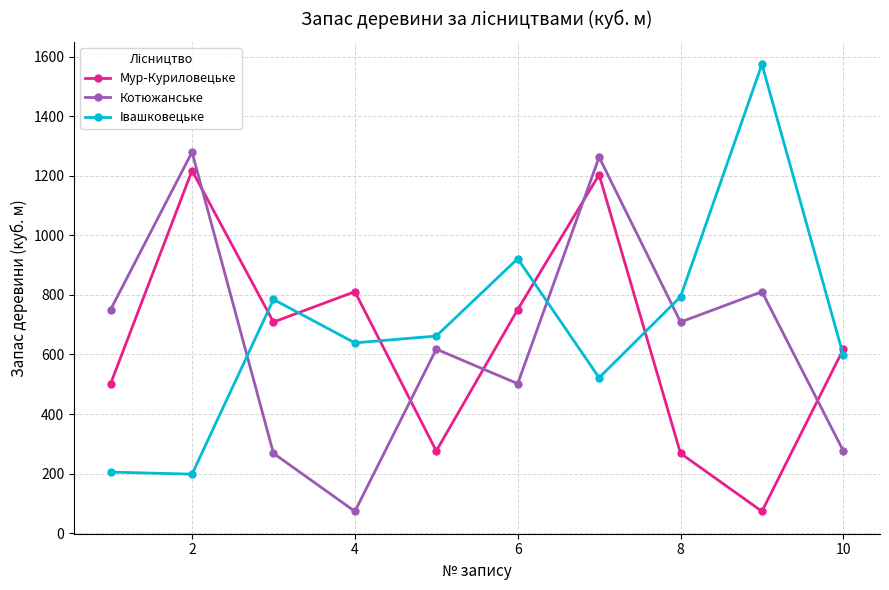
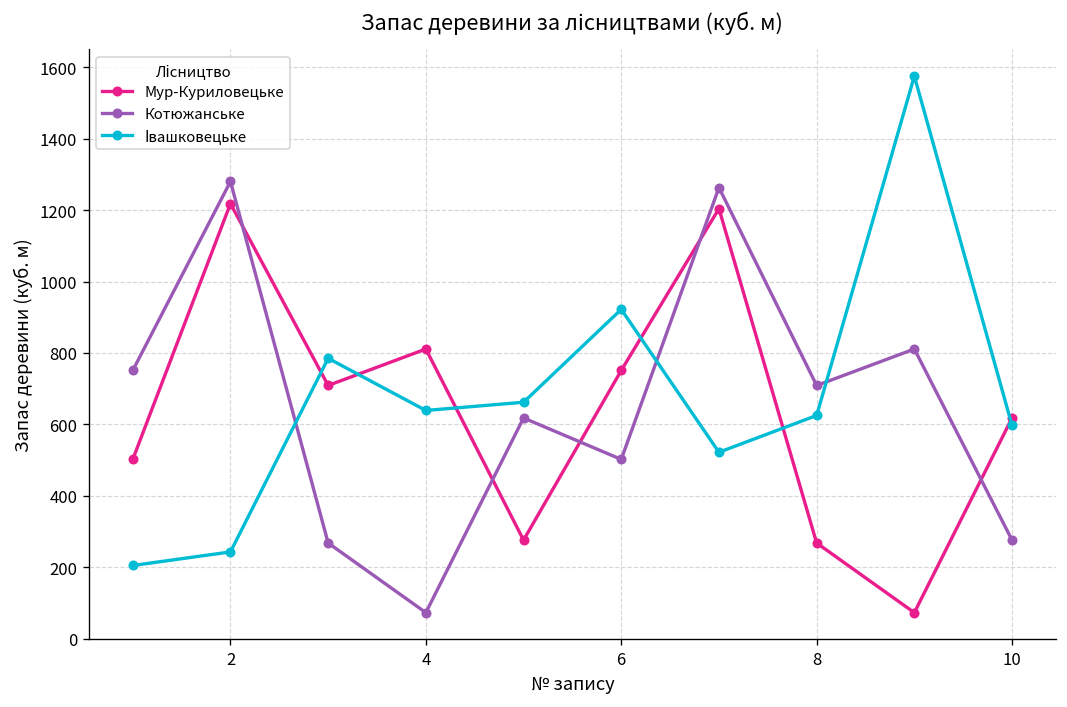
  {
    "Мур-Куриловецьке": {
      "2": 1220,
      "4": 810,
      "6": 750,
      "8": 270,
      "10": 620
    },
    "Котюжанське": {
      "2": 1280,
      "4": 70,
      "6": 500,
      "8": 710,
      "10": 280
    },
    "Івашковецьке": {
-     "2": 200,
+     "2": 240,
      "4": 640,
      "6": 920,
-     "8": 790,
+     "8": 630,
      "10": 600
    }
  }
